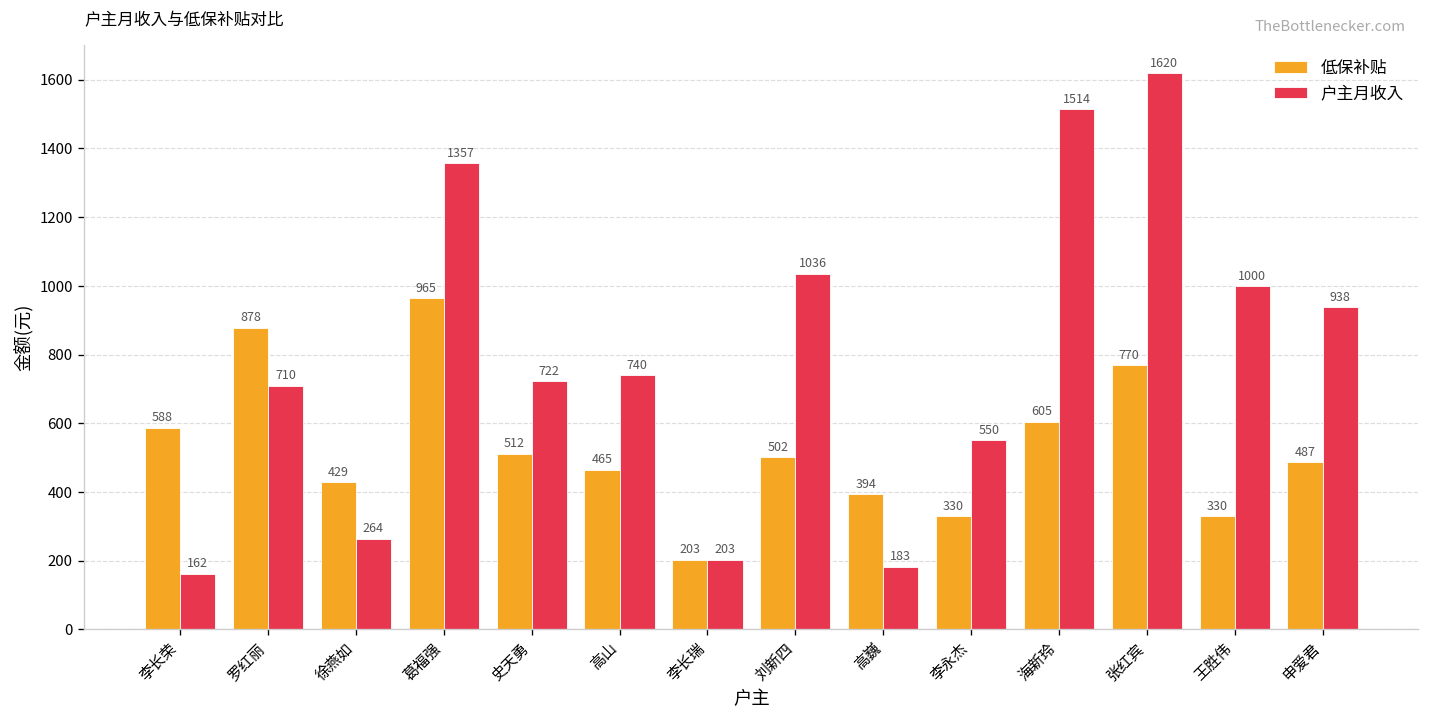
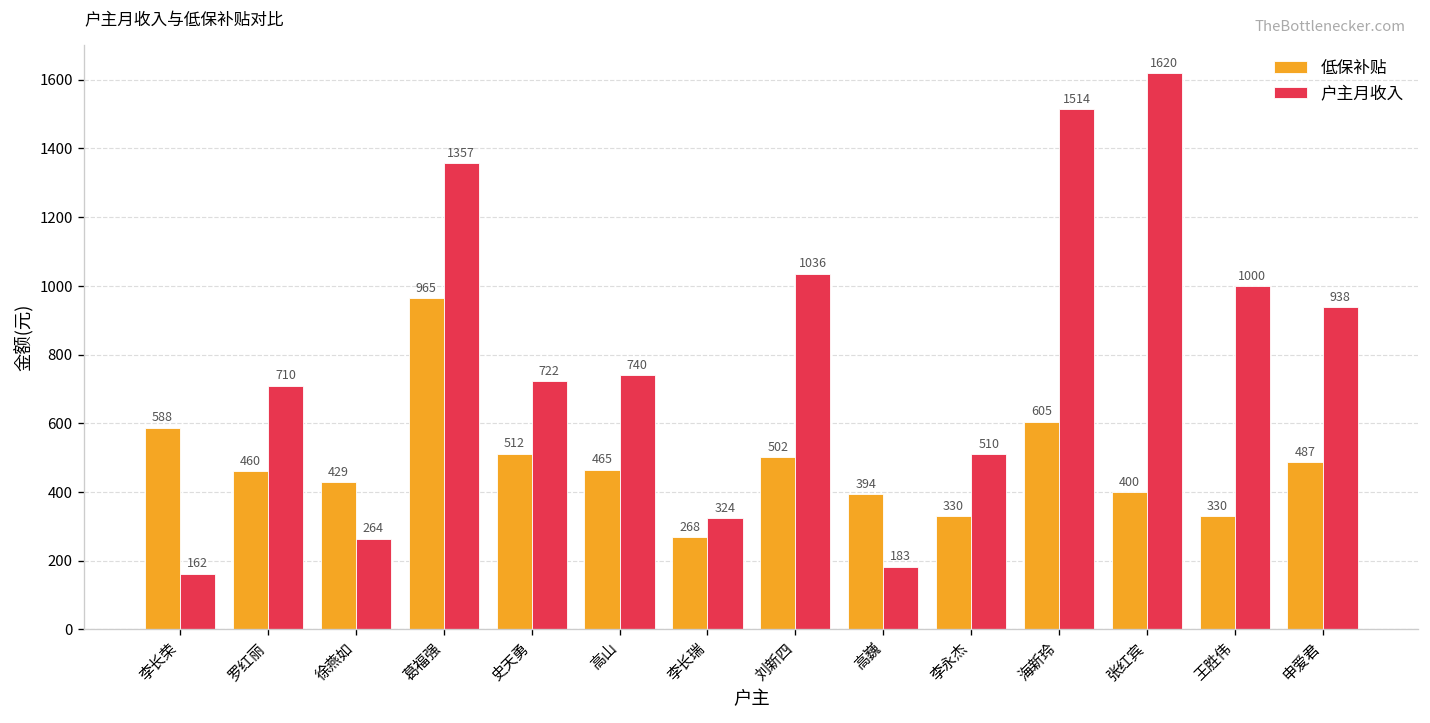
  {
    "低保补贴": {
      "李长荣": 588,
-     "罗红丽": 878,
+     "罗红丽": 460,
      "徐燕如": 429,
      "葛福强": 965,
      "史天勇": 512,
      "高山": 465,
-     "李长瑞": 203,
+     "李长瑞": 268,
      "刘新四": 502,
      "高巍": 394,
      "李永杰": 330,
      "海新玲": 605,
-     "张红宾": 770,
+     "张红宾": 400,
      "王胜伟": 330,
      "申爱君": 487
    },
    "户主月收入": {
      "李长荣": 162,
      "罗红丽": 710,
      "徐燕如": 264,
      "葛福强": 1357,
      "史天勇": 722,
      "高山": 740,
-     "李长瑞": 203,
+     "李长瑞": 324,
      "刘新四": 1036,
      "高巍": 183,
-     "李永杰": 550,
+     "李永杰": 510,
      "海新玲": 1514,
      "张红宾": 1620,
      "王胜伟": 1000,
      "申爱君": 938
    }
  }
